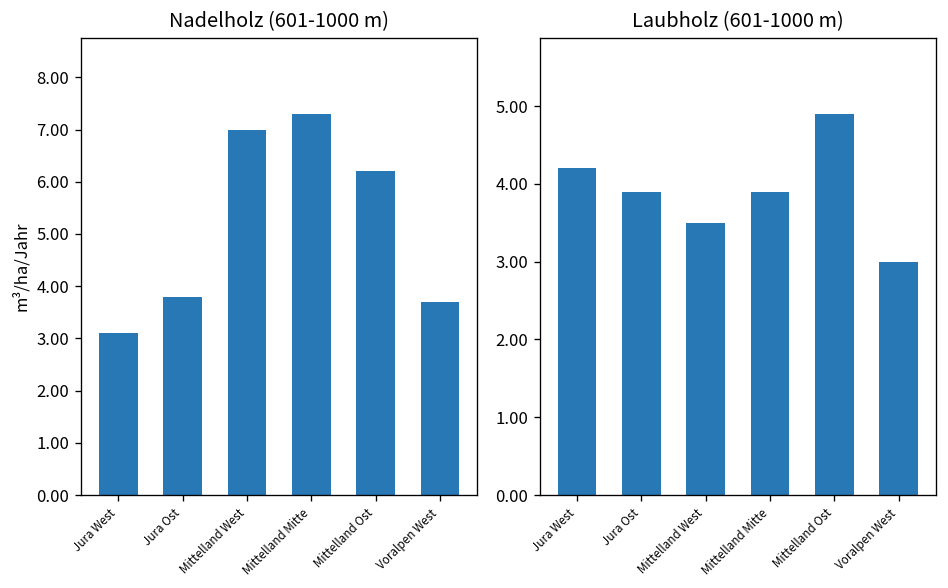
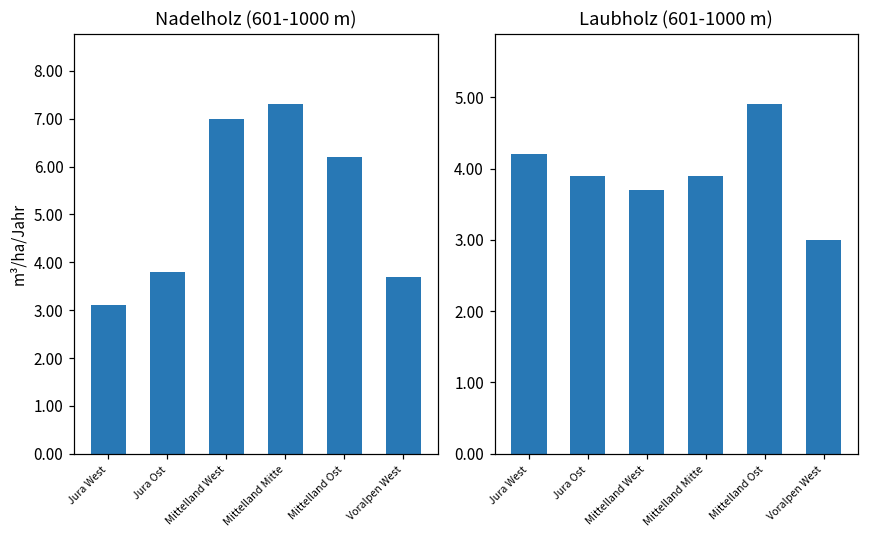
  {
    "Nadelholz (601-1000 m)": {
      "Jura West": 3.1,
      "Jura Ost": 3.8,
      "Mittelland West": 7.0,
      "Mittelland Mitte": 7.3,
      "Mittelland Ost": 6.2,
      "Voralpen West": 3.7
    },
    "Laubholz (601-1000 m)": {
      "Jura West": 4.2,
      "Jura Ost": 3.9,
-     "Mittelland West": 3.5,
+     "Mittelland West": 3.7,
      "Mittelland Mitte": 3.9,
      "Mittelland Ost": 4.9,
      "Voralpen West": 3.0
    }
  }
